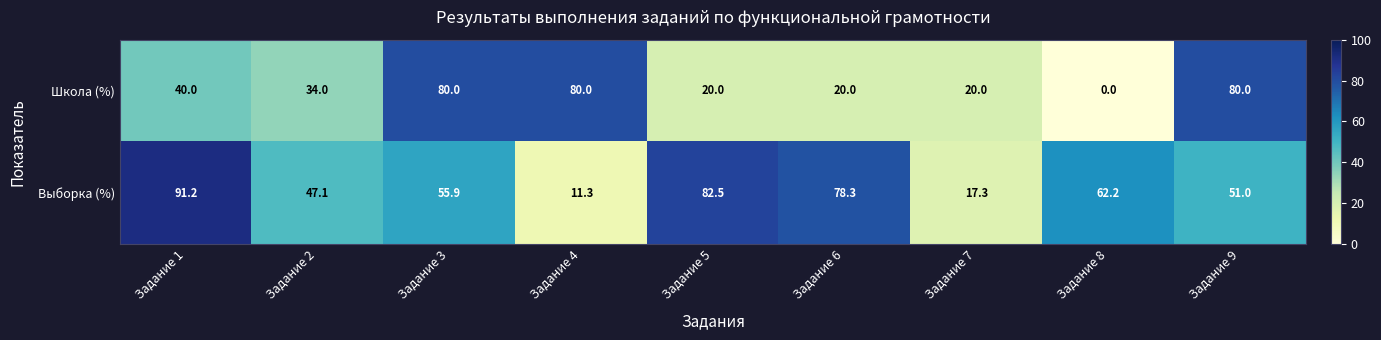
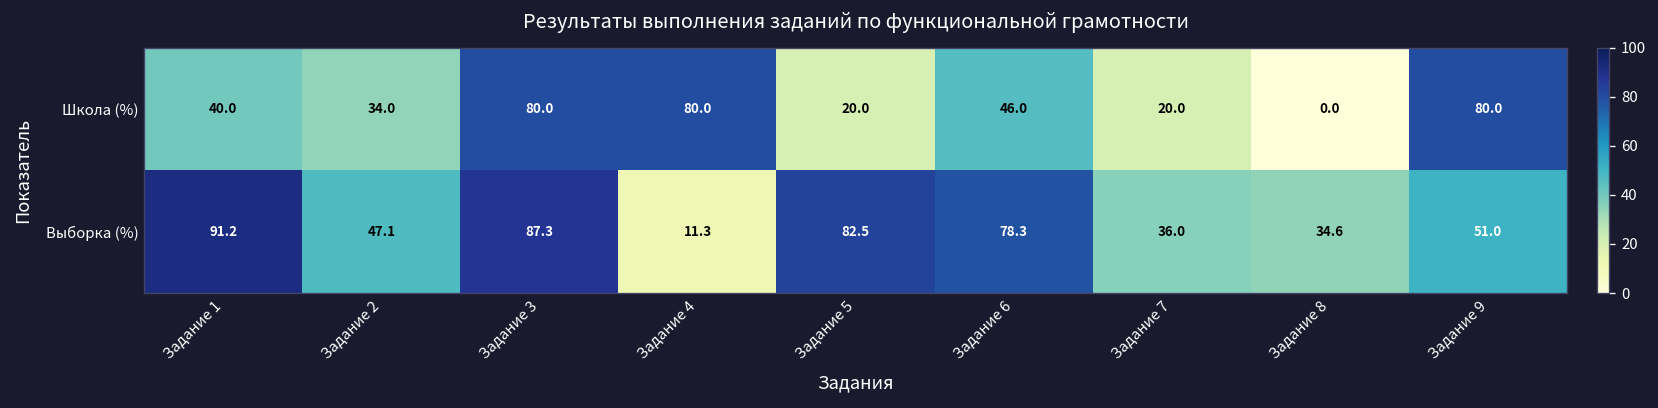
  {
    "Школа (%)": {
      "Задание 1": 40.0,
      "Задание 2": 34.0,
      "Задание 3": 80.0,
      "Задание 4": 80.0,
      "Задание 5": 20.0,
-     "Задание 6": 20.0,
+     "Задание 6": 46.0,
      "Задание 7": 20.0,
      "Задание 8": 0.0,
      "Задание 9": 80.0
    },
    "Выборка (%)": {
      "Задание 1": 91.2,
      "Задание 2": 47.1,
-     "Задание 3": 55.9,
+     "Задание 3": 87.3,
      "Задание 4": 11.3,
      "Задание 5": 82.5,
      "Задание 6": 78.3,
-     "Задание 7": 17.3,
-     "Задание 8": 62.2,
+     "Задание 7": 36.0,
+     "Задание 8": 34.6,
      "Задание 9": 51.0
    }
  }
